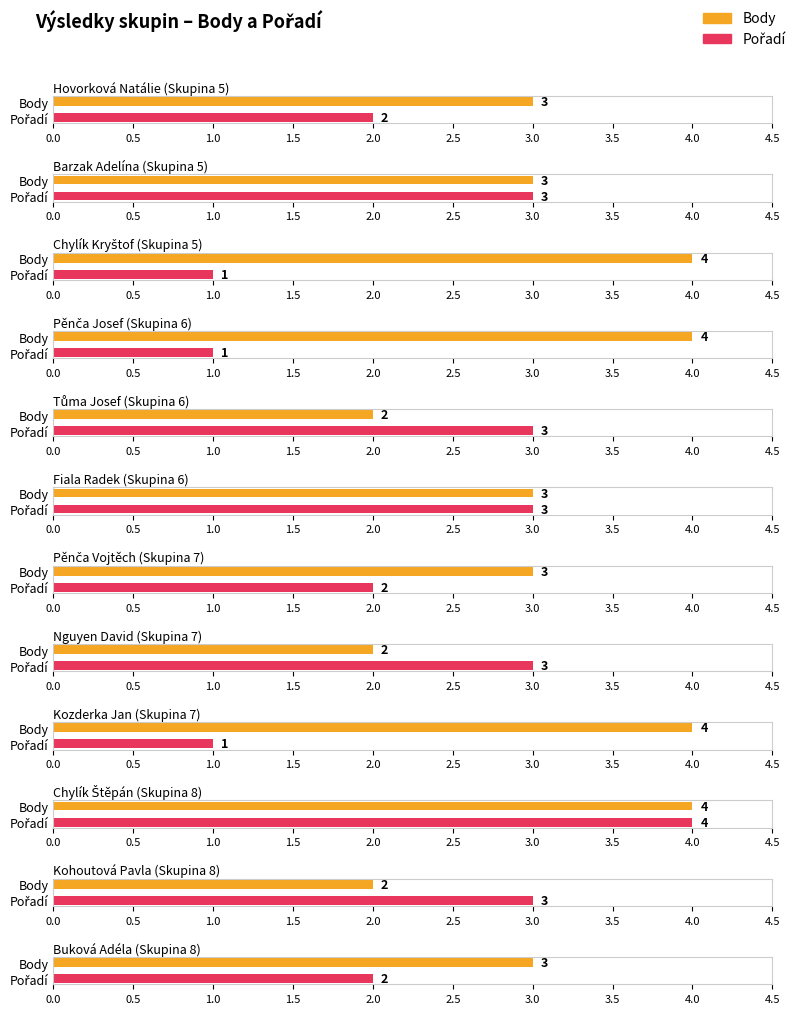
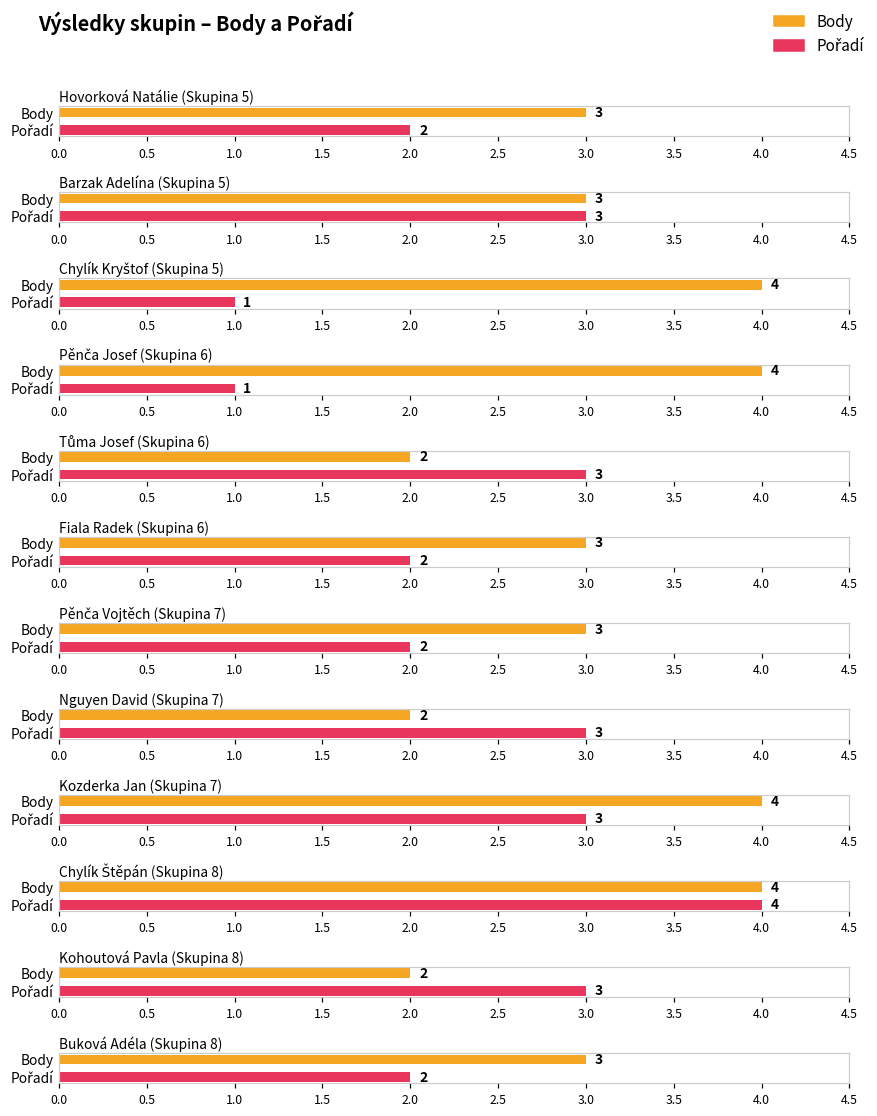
  {
    "Hovorková Natálie (Skupina 5)": {
      "Body": 3,
      "Pořadí": 2
    },
    "Barzak Adelína (Skupina 5)": {
      "Body": 3,
      "Pořadí": 3
    },
    "Chylík Kryštof (Skupina 5)": {
      "Body": 4,
      "Pořadí": 1
    },
    "Pěnča Josef (Skupina 6)": {
      "Body": 4,
      "Pořadí": 1
    },
    "Tůma Josef (Skupina 6)": {
      "Body": 2,
      "Pořadí": 3
    },
    "Fiala Radek (Skupina 6)": {
      "Body": 3,
-     "Pořadí": 3
+     "Pořadí": 2
    },
    "Pěnča Vojtěch (Skupina 7)": {
      "Body": 3,
      "Pořadí": 2
    },
    "Nguyen David (Skupina 7)": {
      "Body": 2,
      "Pořadí": 3
    },
    "Kozderka Jan (Skupina 7)": {
      "Body": 4,
-     "Pořadí": 1
+     "Pořadí": 3
    },
    "Chylík Štěpán (Skupina 8)": {
      "Body": 4,
      "Pořadí": 4
    },
    "Kohoutová Pavla (Skupina 8)": {
      "Body": 2,
      "Pořadí": 3
    },
    "Buková Adéla (Skupina 8)": {
      "Body": 3,
      "Pořadí": 2
    }
  }
